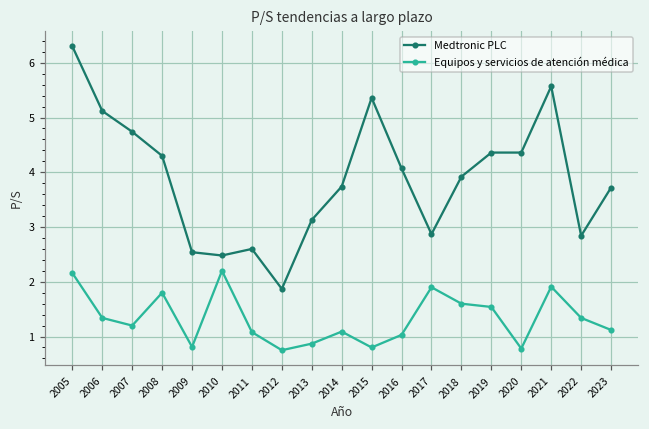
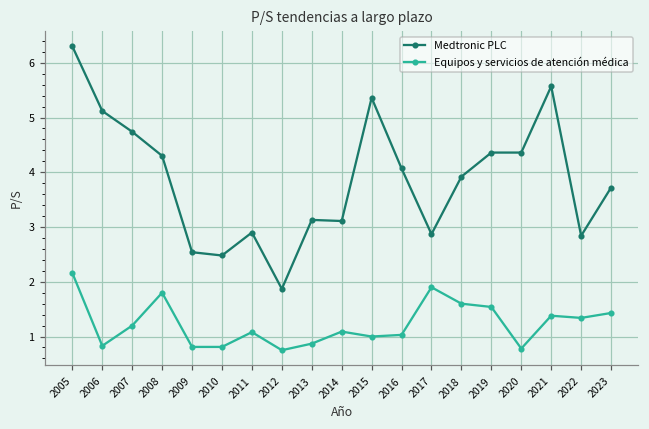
  {
    "Medtronic PLC": {
      "2005": 6.3,
      "2006": 5.1,
      "2007": 4.7,
      "2008": 4.3,
      "2009": 2.5,
      "2010": 2.5,
-     "2011": 2.6,
+     "2011": 2.9,
      "2012": 1.9,
      "2013": 3.1,
-     "2014": 3.7,
+     "2014": 3.1,
      "2015": 5.4,
      "2016": 4.1,
      "2017": 2.9,
      "2018": 3.9,
      "2019": 4.4,
      "2020": 4.4,
      "2021": 5.6,
      "2022": 2.8,
      "2023": 3.7
    },
    "Equipos y servicios de atención médica": {
      "2005": 2.2,
-     "2006": 1.3,
+     "2006": 0.8,
      "2007": 1.2,
      "2008": 1.8,
      "2009": 0.8,
-     "2010": 2.2,
+     "2010": 0.8,
      "2011": 1.1,
      "2012": 0.8,
      "2013": 0.9,
      "2014": 1.1,
-     "2015": 0.8,
+     "2015": 1.0,
      "2016": 1.0,
      "2017": 1.9,
      "2018": 1.6,
      "2019": 1.5,
      "2020": 0.8,
-     "2021": 1.9,
+     "2021": 1.4,
      "2022": 1.3,
-     "2023": 1.1
+     "2023": 1.4
    }
  }
